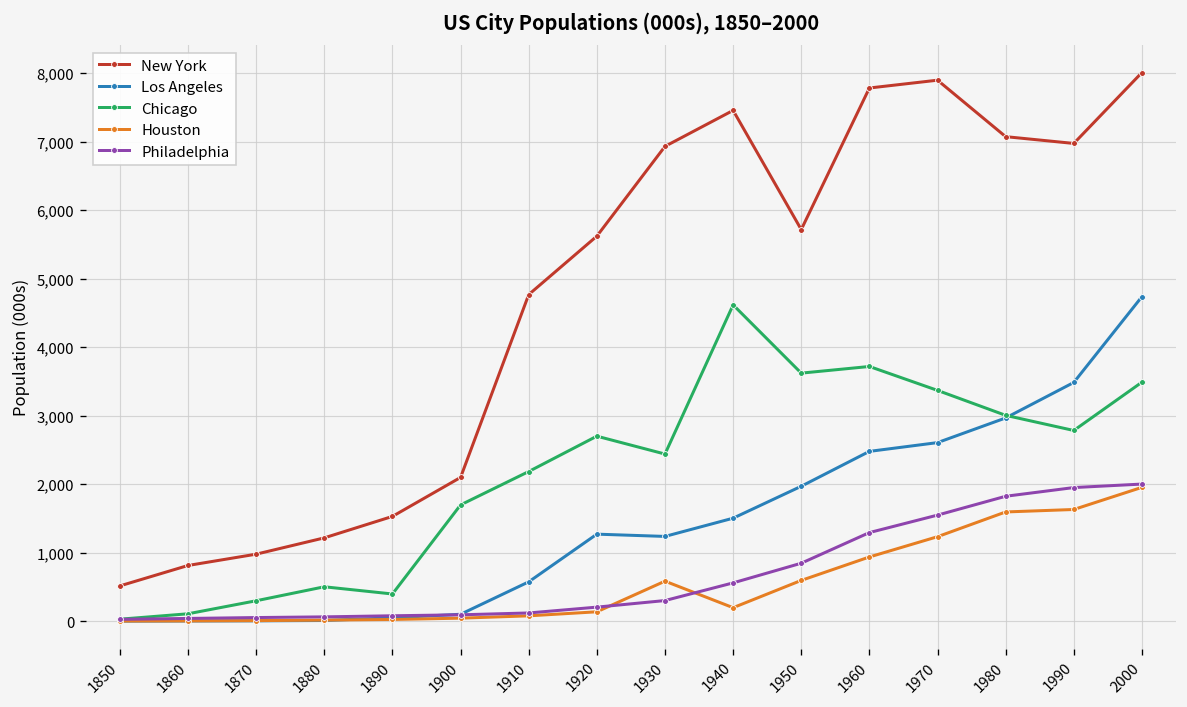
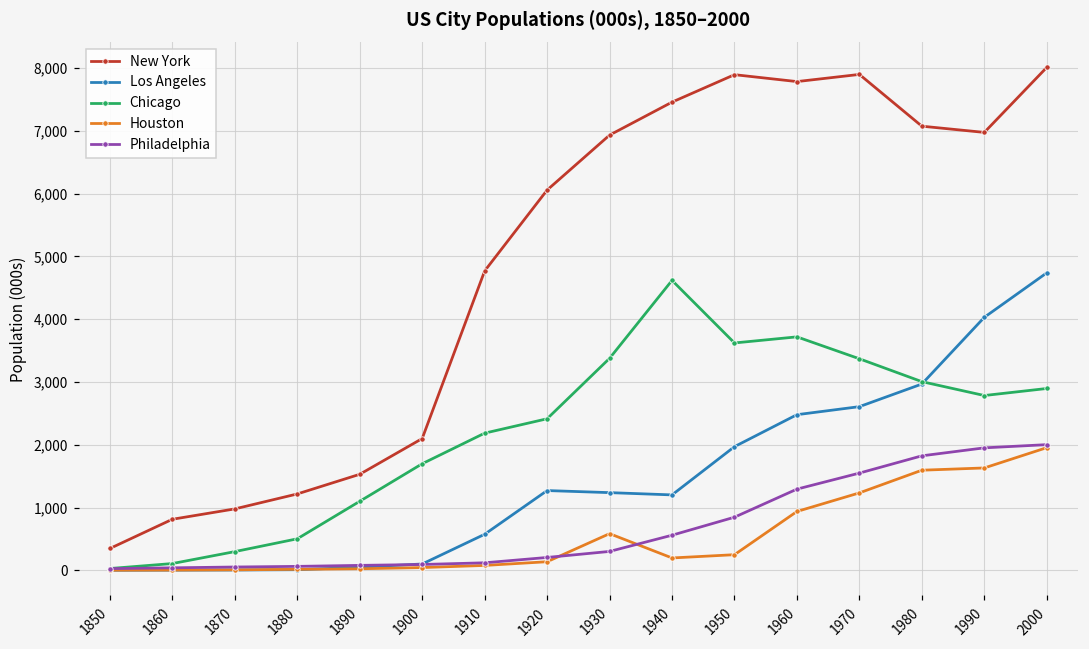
  {
    "New York": {
-     "1850": "500",
+     "1850": "300",
      "1860": "800",
      "1870": "1,000",
      "1880": "1,200",
      "1890": "1,500",
      "1900": "2,100",
      "1910": "4,800",
-     "1920": "5,600",
+     "1920": "6,100",
      "1930": "6,900",
      "1940": "7,500",
-     "1950": "5,700",
+     "1950": "7,900",
      "1960": "7,800",
      "1970": "7,900",
      "1980": "7,100",
      "1990": "7,000",
      "2000": "8,000"
    },
    "Los Angeles": {
      "1910": "600",
      "1920": "1,300",
      "1930": "1,200",
-     "1940": "1,500",
+     "1940": "1,200",
      "1950": "2,000",
      "1960": "2,500",
      "1970": "2,600",
-     "1990": "3,500",
+     "1990": "4,000",
      "2000": "4,700"
    },
    "Chicago": {
      "1860": "100",
      "1870": "300",
      "1880": "500",
-     "1890": "400",
+     "1890": "1,100",
      "1900": "1,700",
      "1910": "2,200",
-     "1920": "2,700",
-     "1930": "2,400",
+     "1920": "2,400",
+     "1930": "3,400",
      "1940": "4,600",
      "1950": "3,600",
      "1960": "3,700",
      "1970": "3,400",
      "1990": "2,800",
-     "2000": "3,500"
+     "2000": "2,900"
    },
    "Houston": {
      "1900": "0",
      "1920": "100",
      "1930": "600",
      "1940": "200",
-     "1950": "600",
+     "1950": "300",
      "1960": "900",
      "1970": "1,200",
      "1980": "1,600",
      "1990": "1,600",
      "2000": "2,000"
    },
    "Philadelphia": {
      "1880": "100",
      "1920": "200",
      "1930": "300",
      "1940": "600",
      "1950": "800",
      "1960": "1,300",
      "1970": "1,500",
      "1980": "1,800",
      "1990": "2,000",
      "2000": "2,000"
    }
  }
